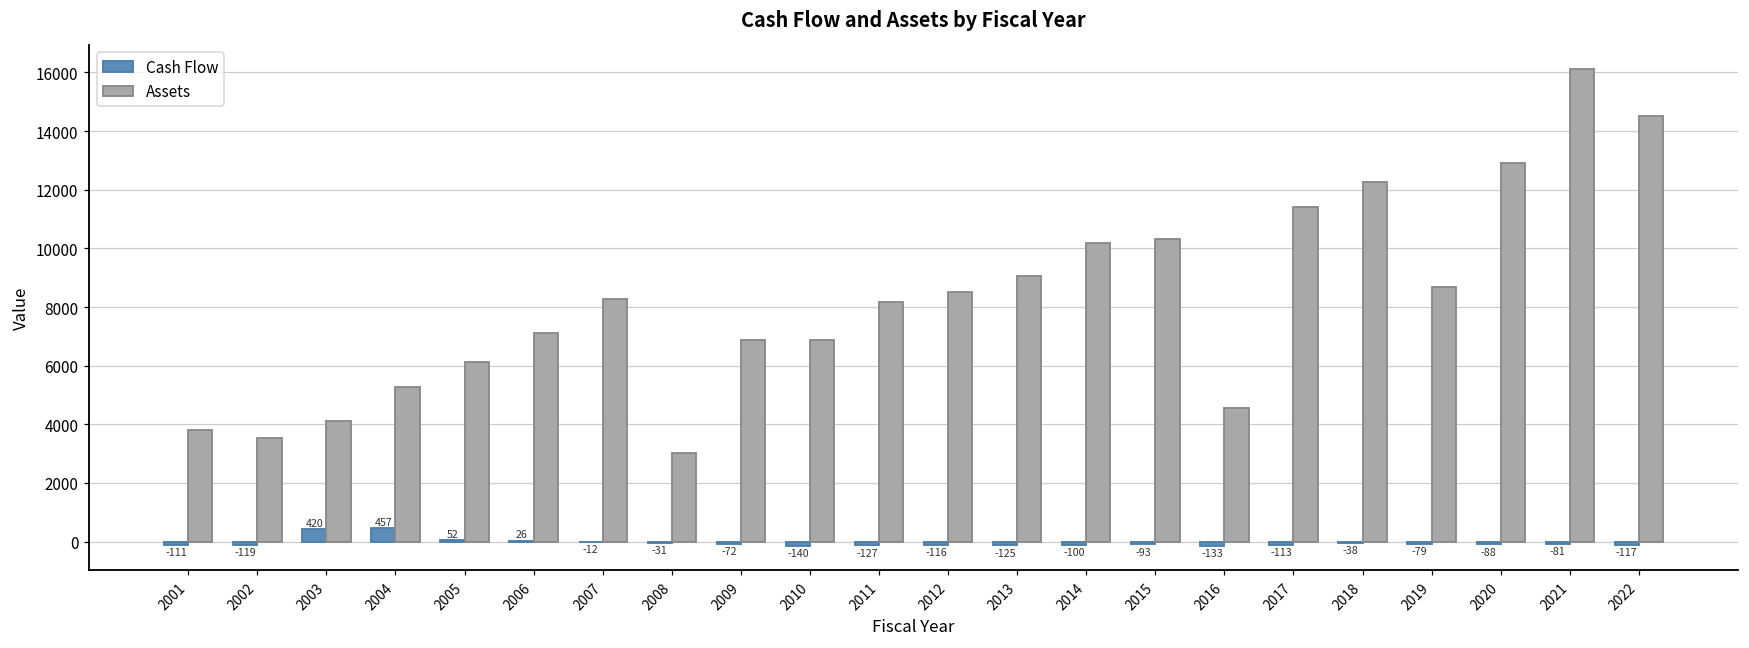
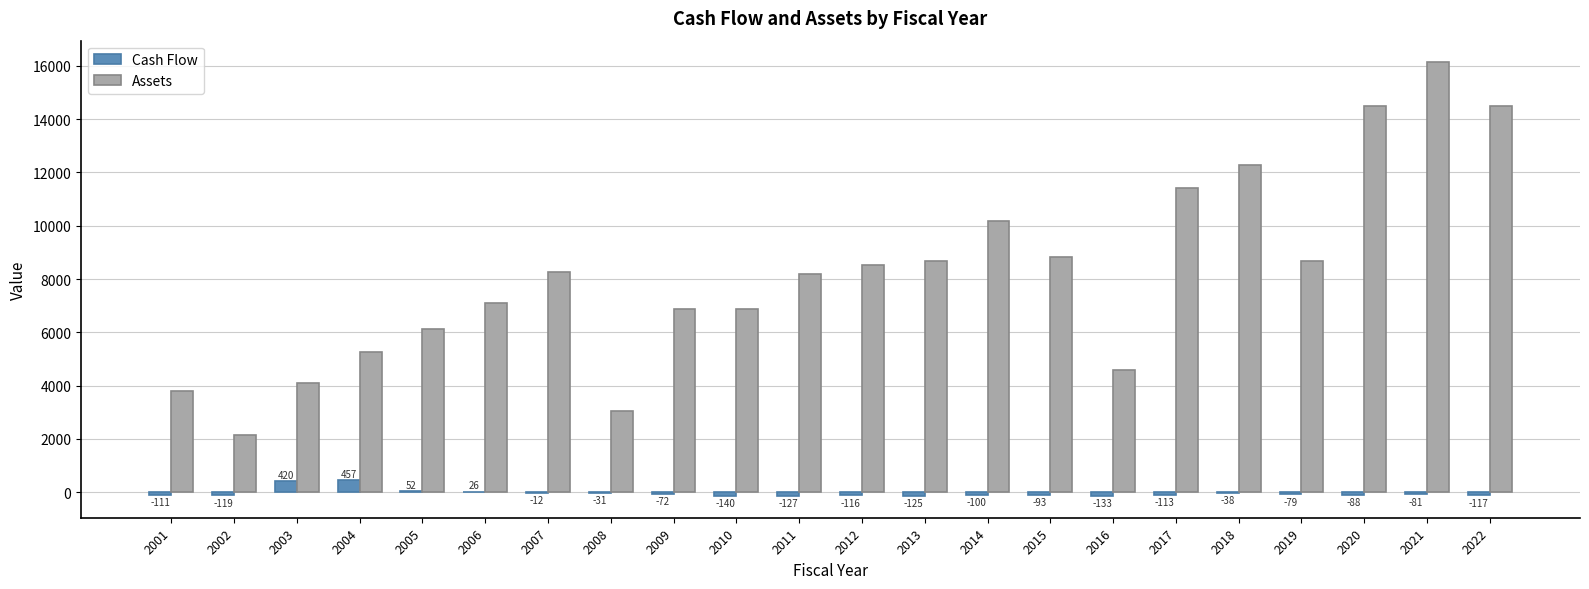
  {
    "Cash Flow": {
      "2001": -111,
      "2002": -119,
      "2003": 420,
      "2004": 457,
      "2005": 52,
      "2006": 26,
      "2007": -12,
      "2008": -31,
      "2009": -72,
      "2010": -140,
      "2011": -127,
      "2012": -116,
      "2013": -125,
      "2014": -100,
      "2015": -93,
      "2016": -133,
      "2017": -113,
      "2018": -38,
      "2019": -79,
      "2020": -88,
      "2021": -81,
      "2022": -117
    },
    "Assets": {
      "2001": 3800,
-     "2002": 3500,
+     "2002": 2200,
      "2003": 4100,
      "2004": 5300,
      "2005": 6100,
      "2006": 7100,
      "2007": 8300,
      "2008": 3000,
      "2009": 6900,
      "2010": 6900,
      "2011": 8200,
      "2012": 8500,
-     "2013": 9100,
+     "2013": 8700,
      "2014": 10200,
-     "2015": 10300,
+     "2015": 8800,
      "2016": 4600,
      "2017": 11400,
      "2018": 12300,
      "2019": 8700,
-     "2020": 12900,
+     "2020": 14500,
      "2021": 16100,
      "2022": 14500
    }
  }
